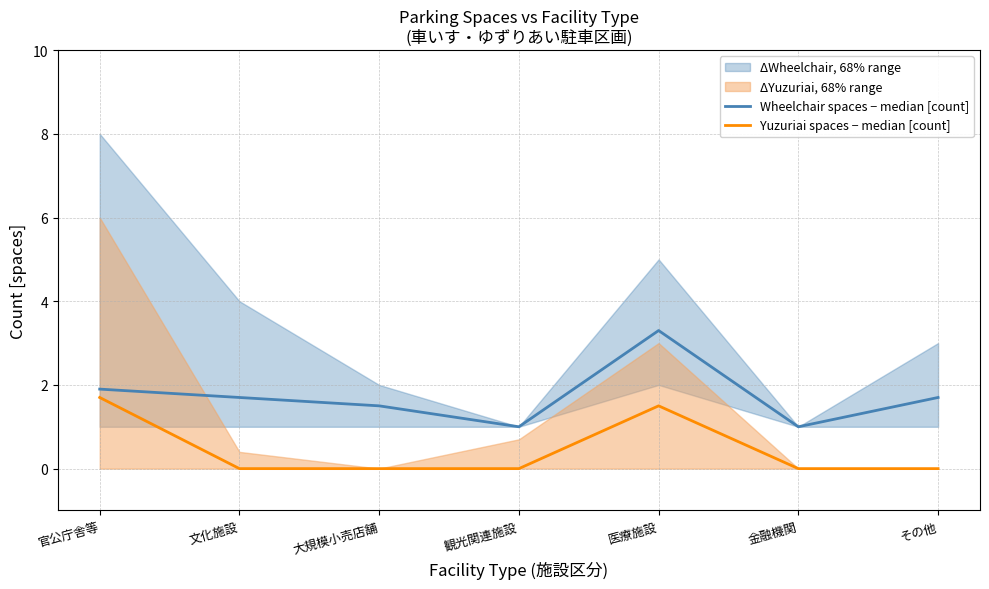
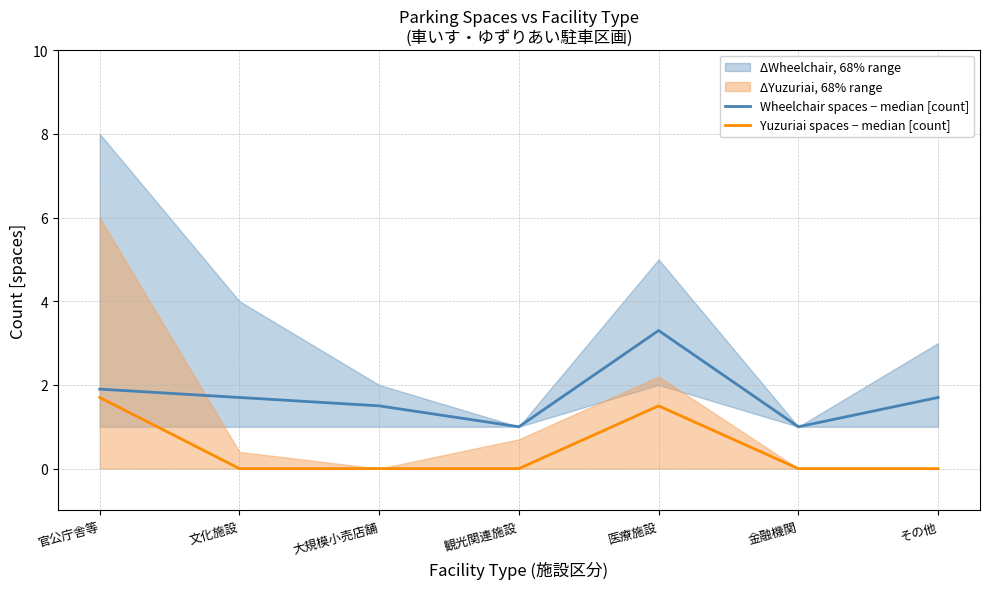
  {
    "Yuzuriai spaces − median [count]": {
      "官公庁舎等": 1.7,
      "文化施設": 0.0,
      "観光関連施設": 0.0,
      "医療施設": 1.5
    },
    "ΔYuzuriai, 68% range": {
      "官公庁舎等": 6.0,
      "文化施設": 0.4,
      "観光関連施設": 0.7,
-     "医療施設": 3.0
+     "医療施設": 2.2
    }
  }
